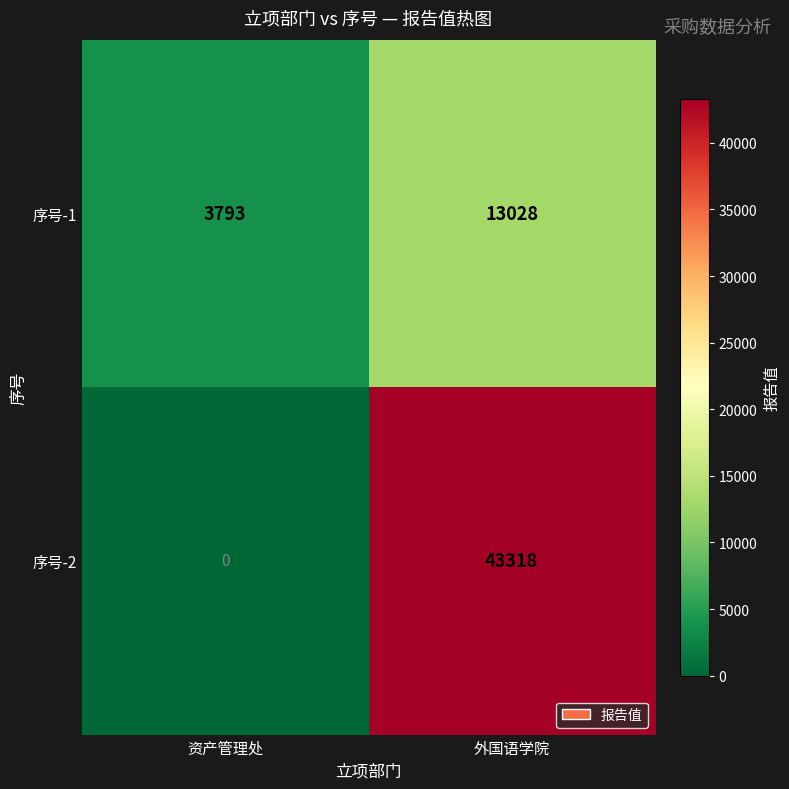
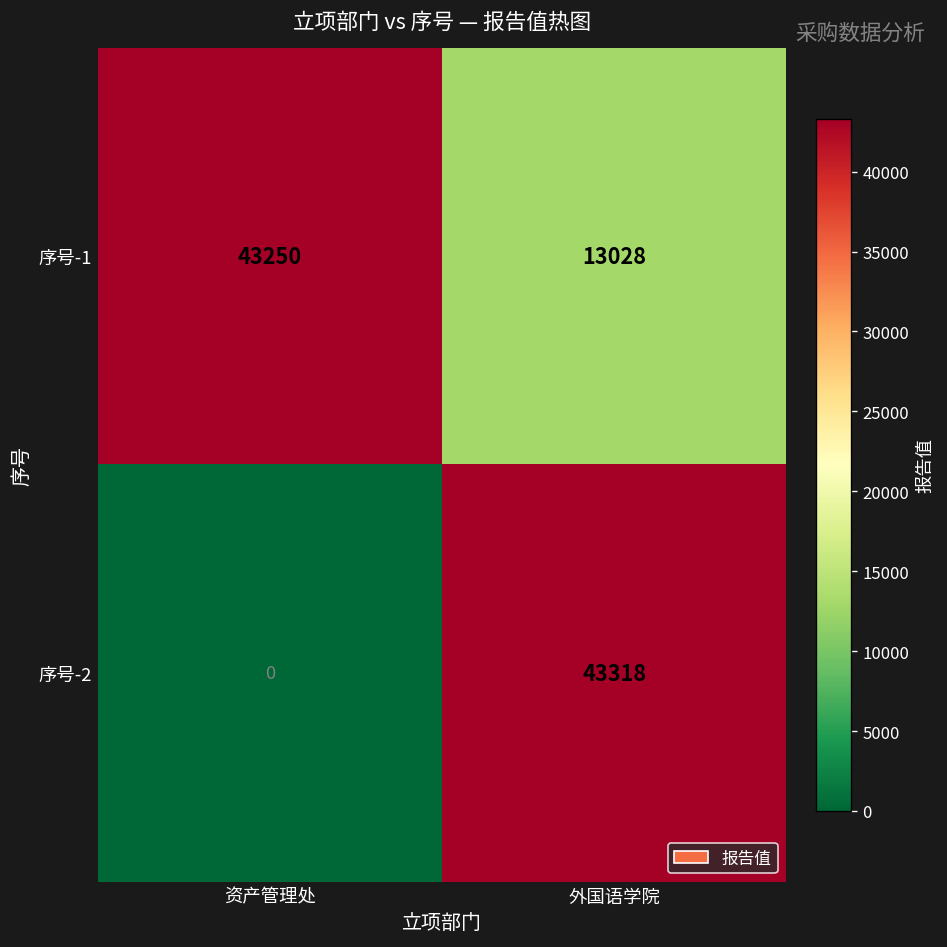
  {
    "序号-1": {
-     "资产管理处": 3793,
+     "资产管理处": 43250,
      "外国语学院": 13028
    },
    "序号-2": {
      "资产管理处": 0,
      "外国语学院": 43318
    }
  }
